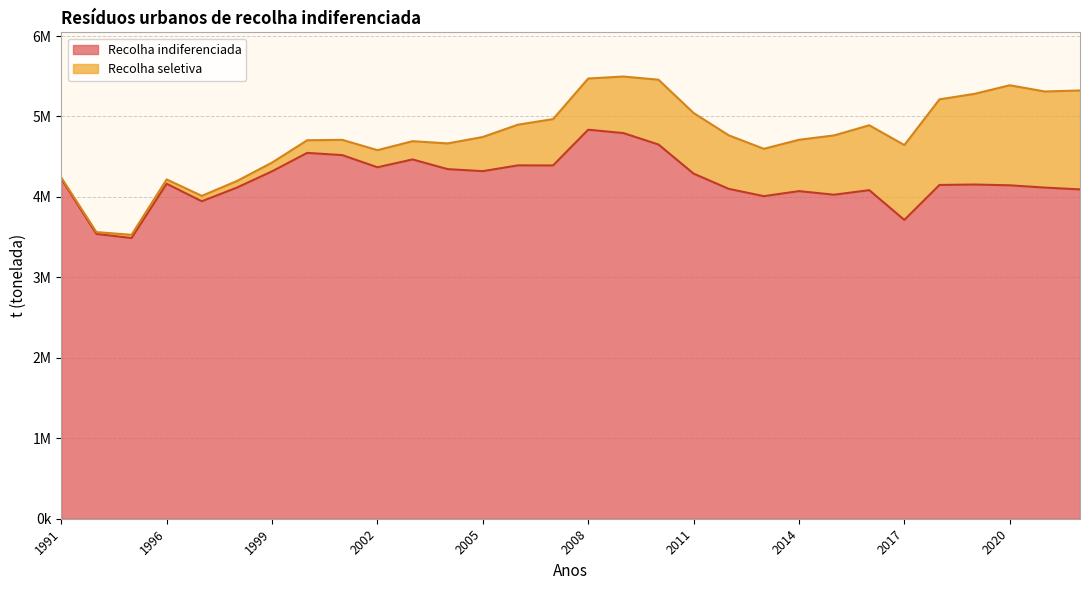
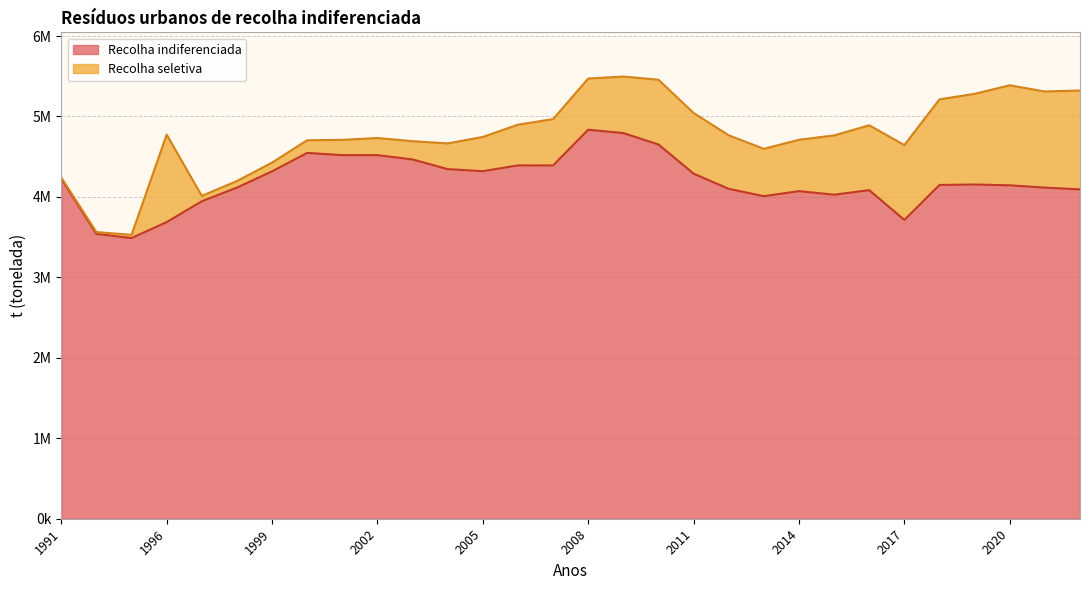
  {
    "Recolha indiferenciada": {
-     "1996": 4200000,
+     "1996": 3700000,
      "1999": 4300000,
-     "2002": 4400000,
+     "2002": 4500000,
      "2005": 4300000,
      "2008": 4800000,
      "2011": 4300000,
      "2014": 4100000,
      "2017": 3700000,
      "2020": 4100000
    },
    "Recolha seletiva": {
-     "1996": 100000,
+     "1996": 1100000,
      "1999": 100000,
      "2002": 200000,
      "2005": 400000,
      "2008": 600000,
      "2011": 800000,
      "2014": 600000,
      "2017": 900000,
      "2020": 1200000
    }
  }
